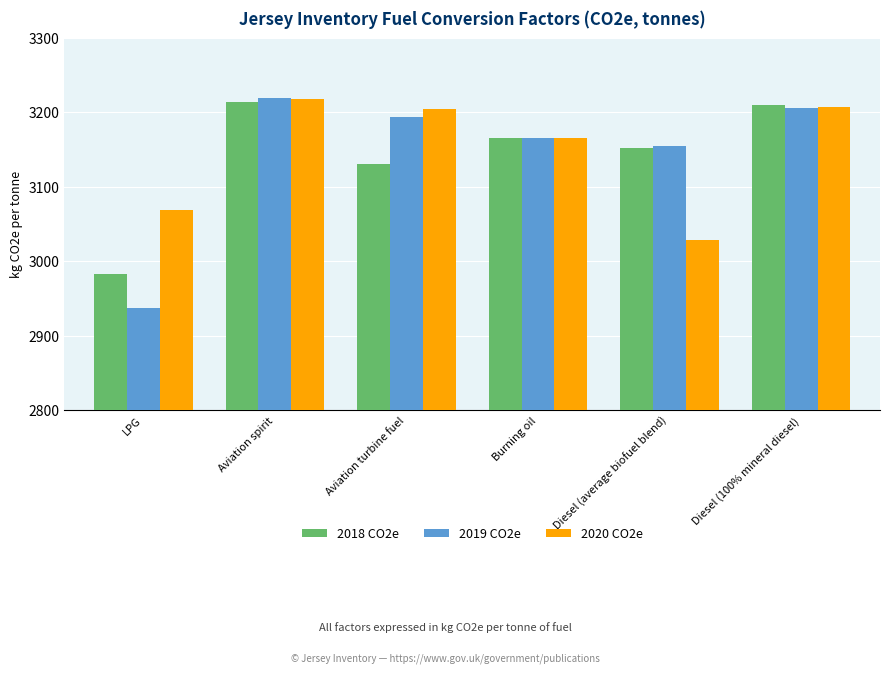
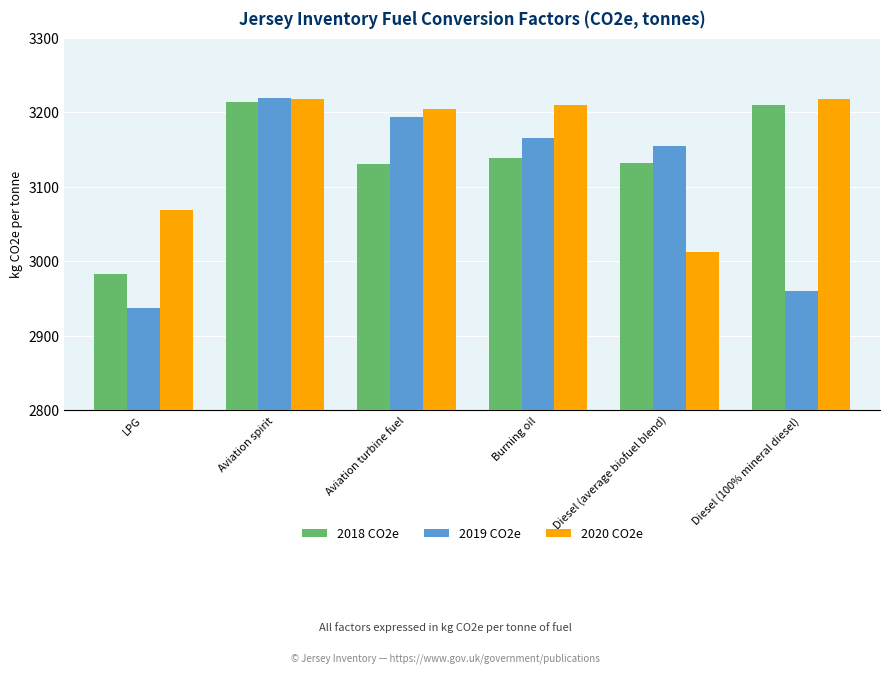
  {
    "2018 CO2e": {
      "LPG": 2980,
      "Aviation spirit": 3210,
      "Aviation turbine fuel": 3130,
-     "Burning oil": 3170,
-     "Diesel (average biofuel blend)": 3150,
+     "Burning oil": 3140,
+     "Diesel (average biofuel blend)": 3130,
      "Diesel (100% mineral diesel)": 3210
    },
    "2019 CO2e": {
      "LPG": 2940,
      "Aviation spirit": 3220,
      "Aviation turbine fuel": 3190,
      "Burning oil": 3170,
      "Diesel (average biofuel blend)": 3150,
-     "Diesel (100% mineral diesel)": 3210
+     "Diesel (100% mineral diesel)": 2960
    },
    "2020 CO2e": {
      "LPG": 3070,
      "Aviation spirit": 3220,
      "Aviation turbine fuel": 3200,
-     "Burning oil": 3170,
-     "Diesel (average biofuel blend)": 3030,
-     "Diesel (100% mineral diesel)": 3210
+     "Burning oil": 3210,
+     "Diesel (average biofuel blend)": 3010,
+     "Diesel (100% mineral diesel)": 3220
    }
  }
